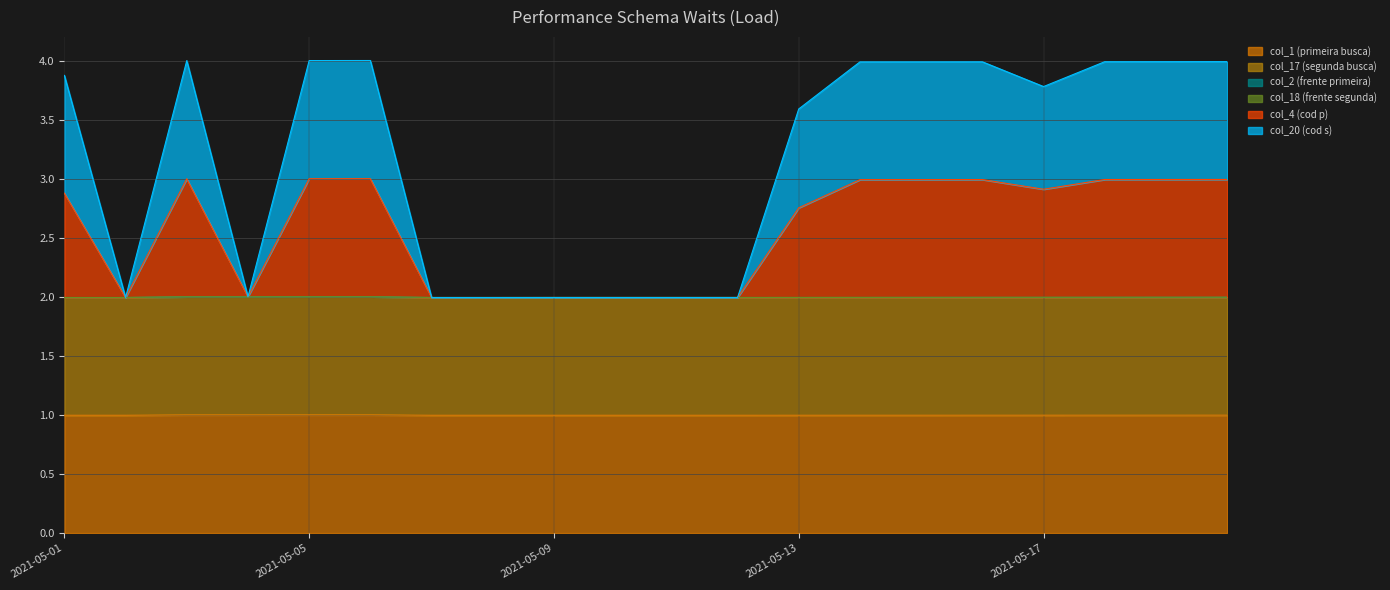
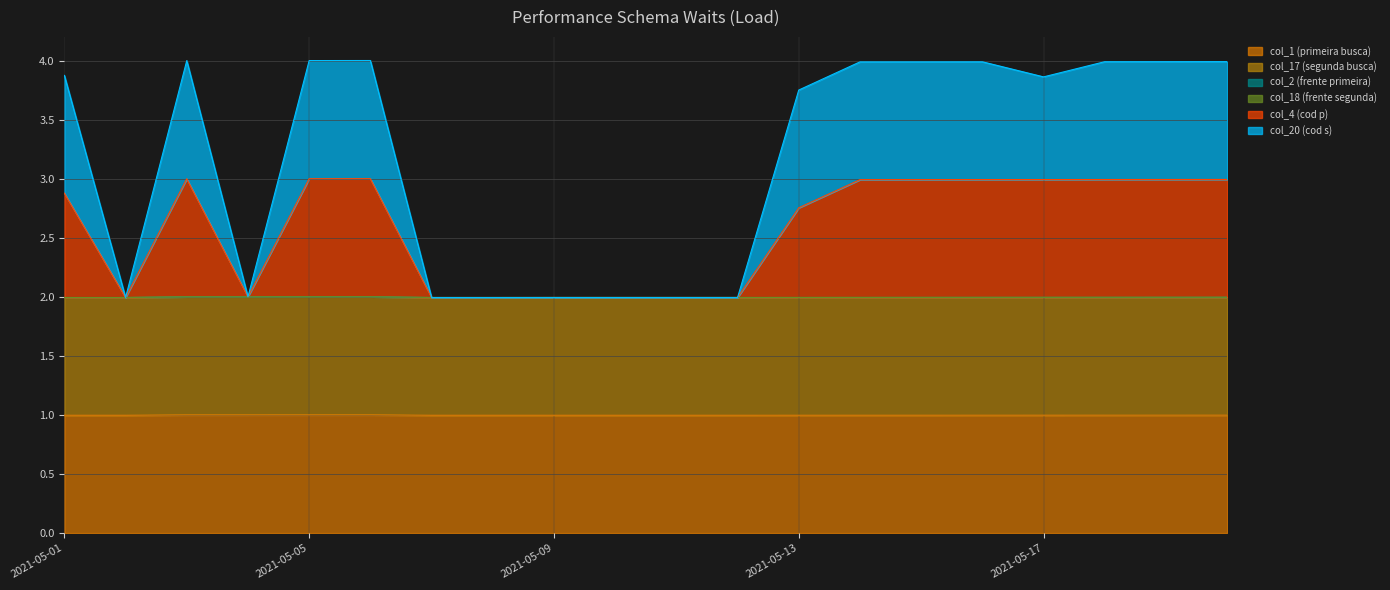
  {
    "col_4 (cod p)": {
      "2021-05-01": 0.88,
      "2021-05-05": 1.00,
      "2021-05-13": 0.76,
-     "2021-05-17": 0.92
+     "2021-05-17": 1.00
    },
    "col_20 (cod s)": {
      "2021-05-01": 1.00,
      "2021-05-05": 1.00,
-     "2021-05-13": 0.84,
+     "2021-05-13": 1.00,
      "2021-05-17": 0.87
    }
  }
